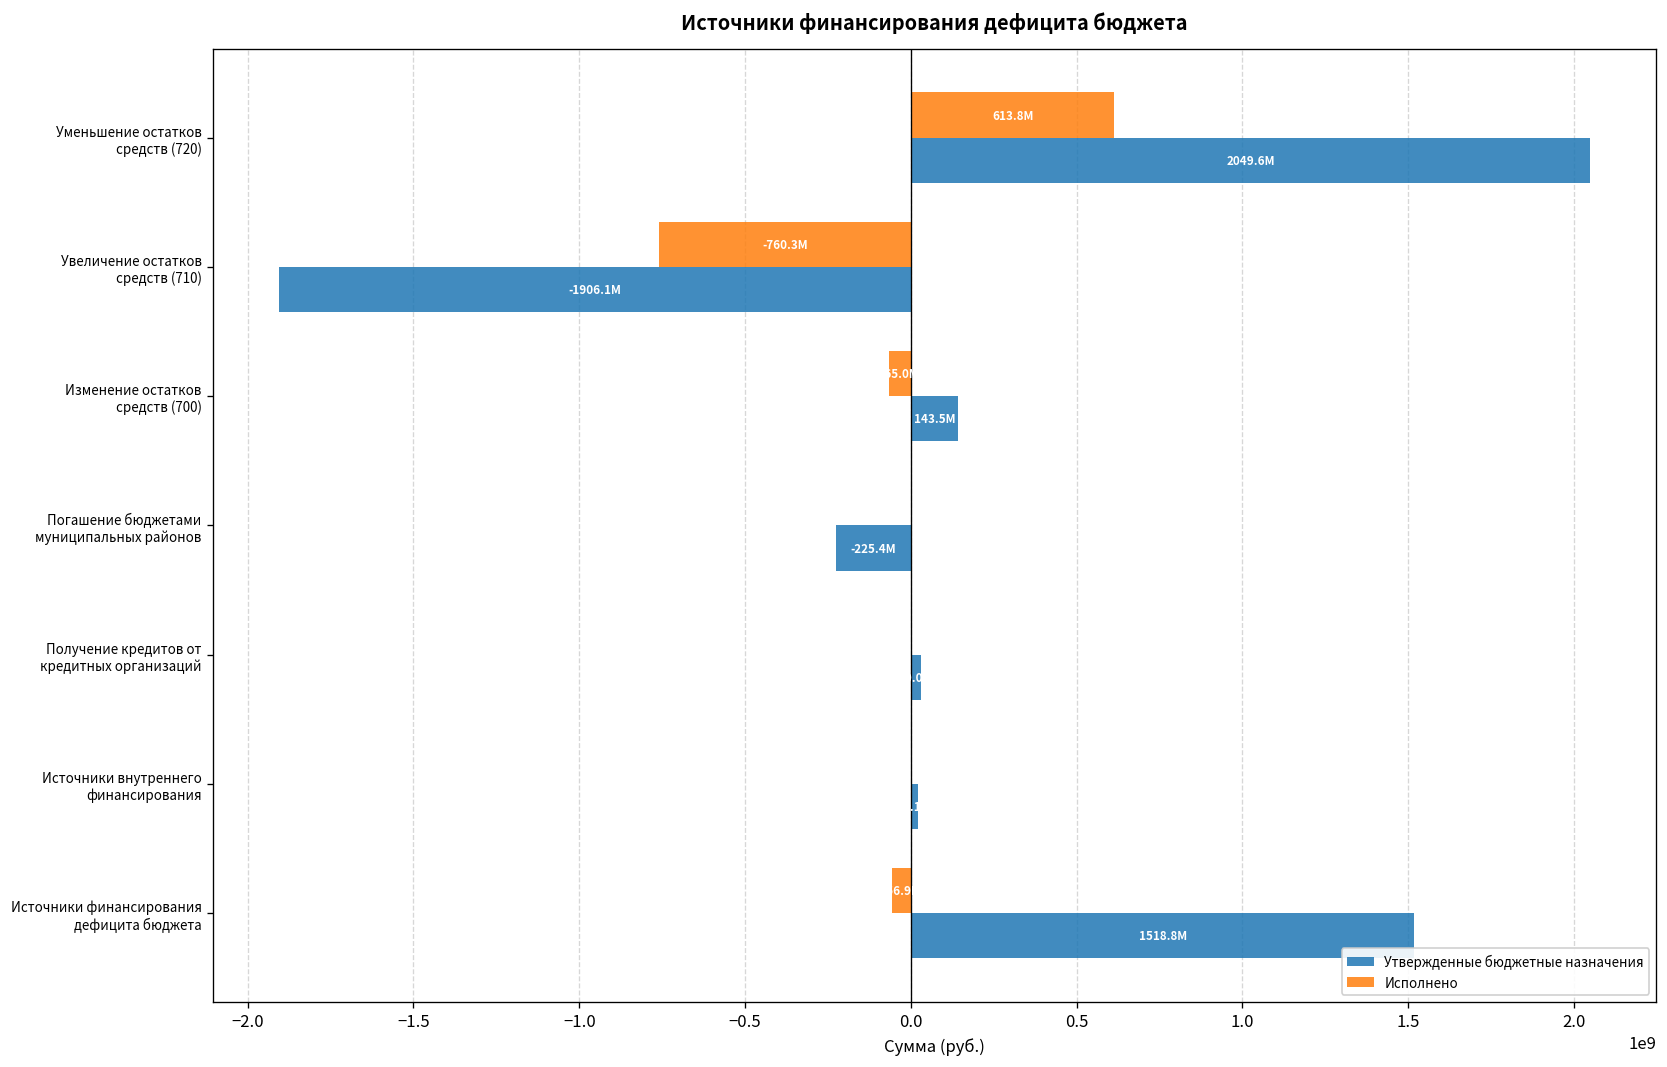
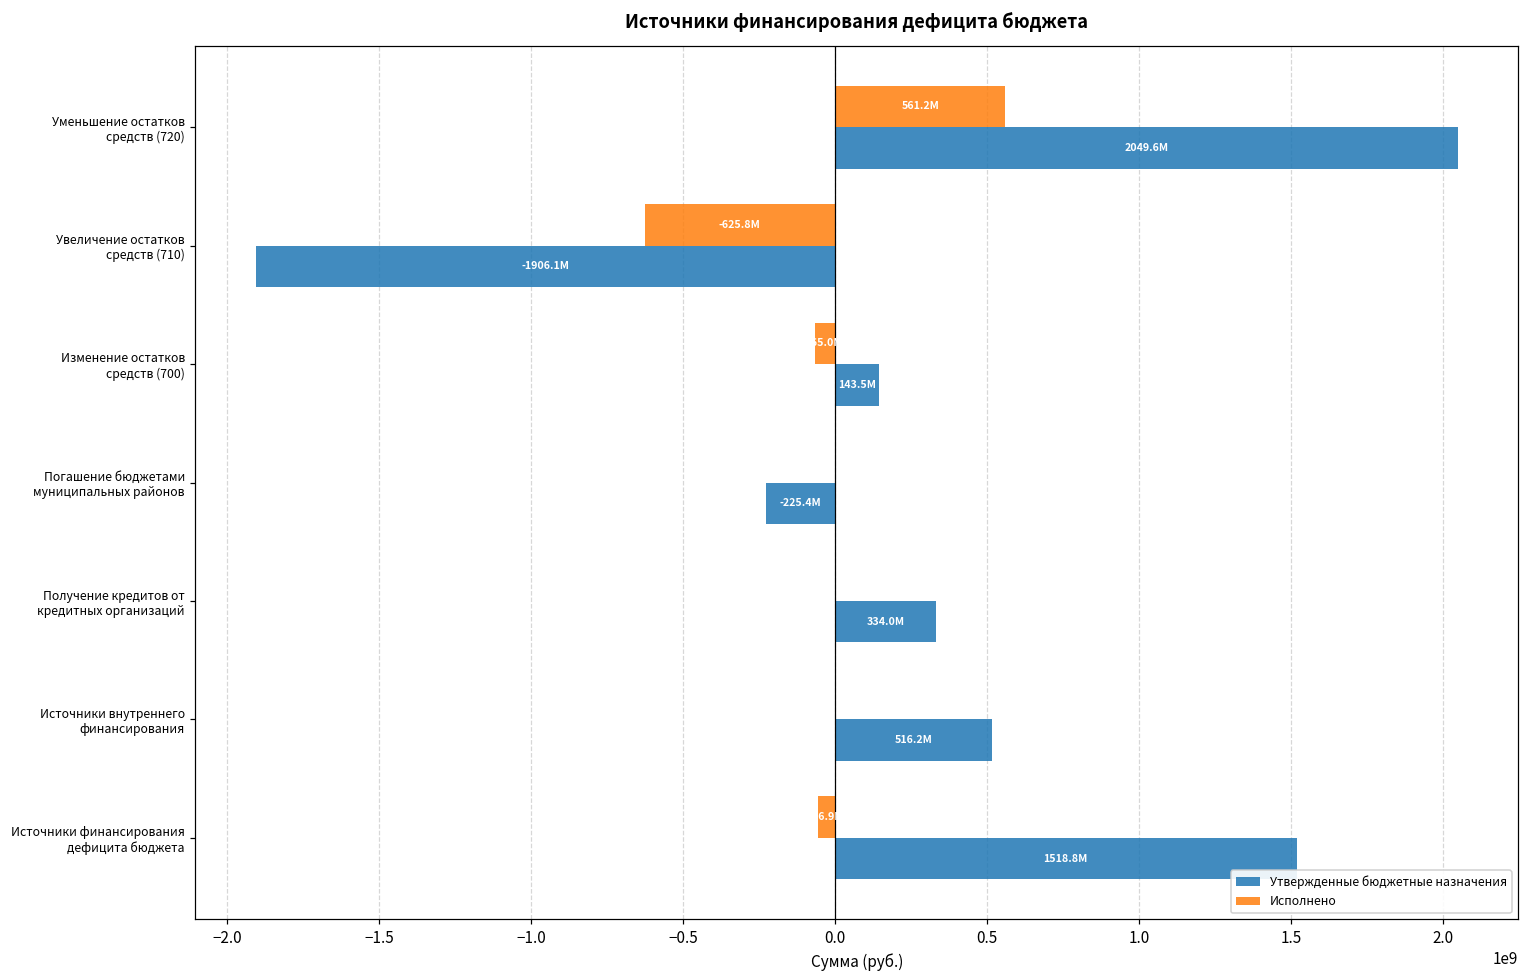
  {
    "Утвержденные бюджетные назначения": {
-     "Получение кредитов от кредитных организаций": "30000000",
-     "Источники внутреннего финансирования": "20000000"
+     "Получение кредитов от кредитных организаций": "330000000",
+     "Источники внутреннего финансирования": "520000000"
    },
    "Исполнено": {
-     "Уменьшение остатков средств (720)": "613.8M",
-     "Увеличение остатков средств (710)": "-760.3M",
+     "Уменьшение остатков средств (720)": "561.2M",
+     "Увеличение остатков средств (710)": "-625.8M",
      "Изменение остатков средств (700)": "-65.0M"
    }
  }
